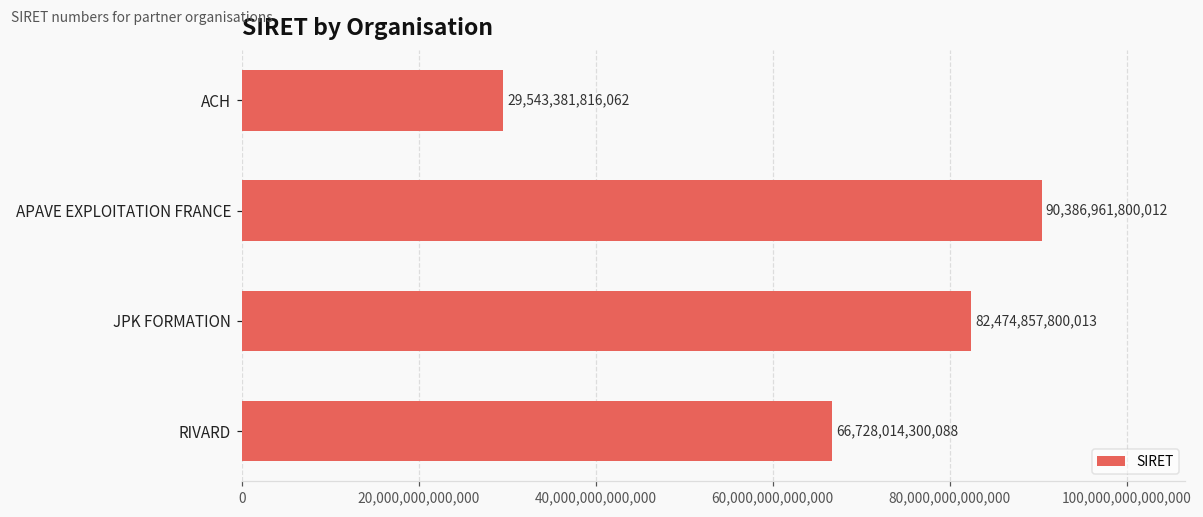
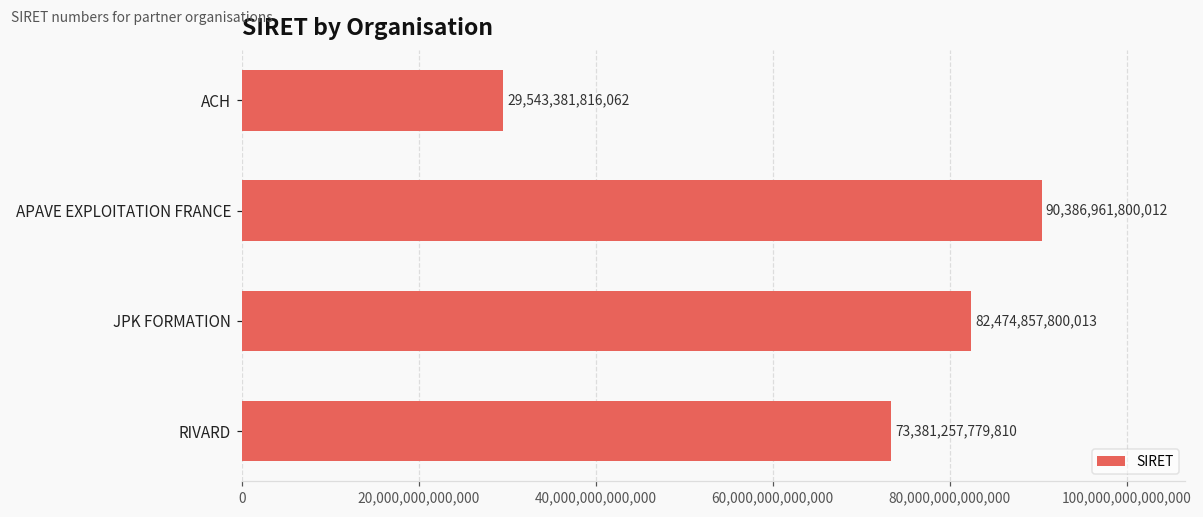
  {
    "ACH": "29,543,381,816,062",
    "APAVE EXPLOITATION FRANCE": "90,386,961,800,012",
    "JPK FORMATION": "82,474,857,800,013",
-   "RIVARD": "66,728,014,300,088"
+   "RIVARD": "73,381,257,779,810"
  }
